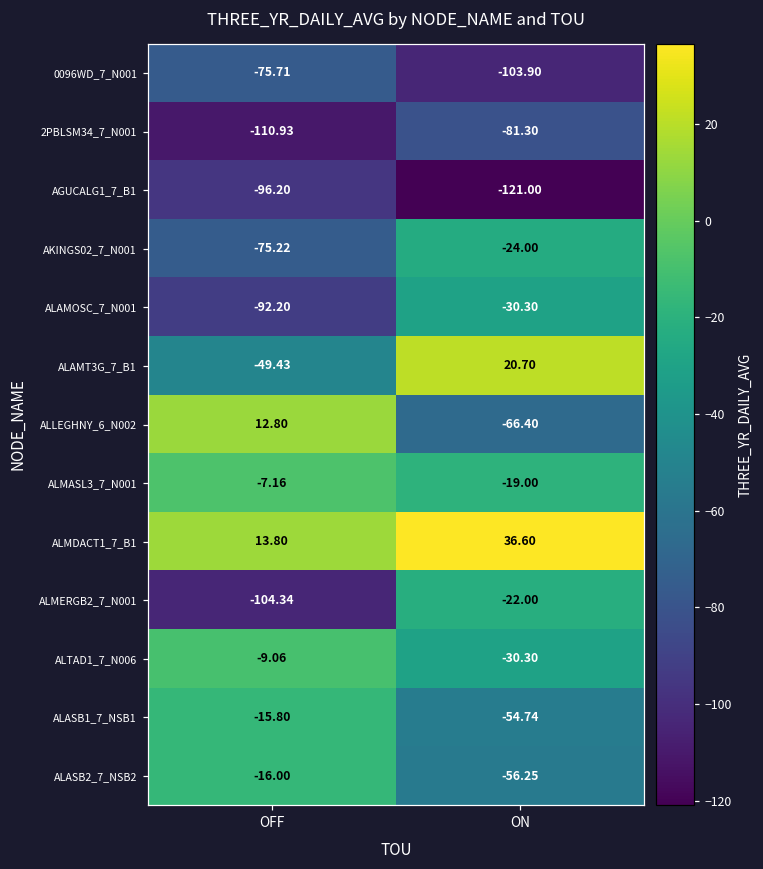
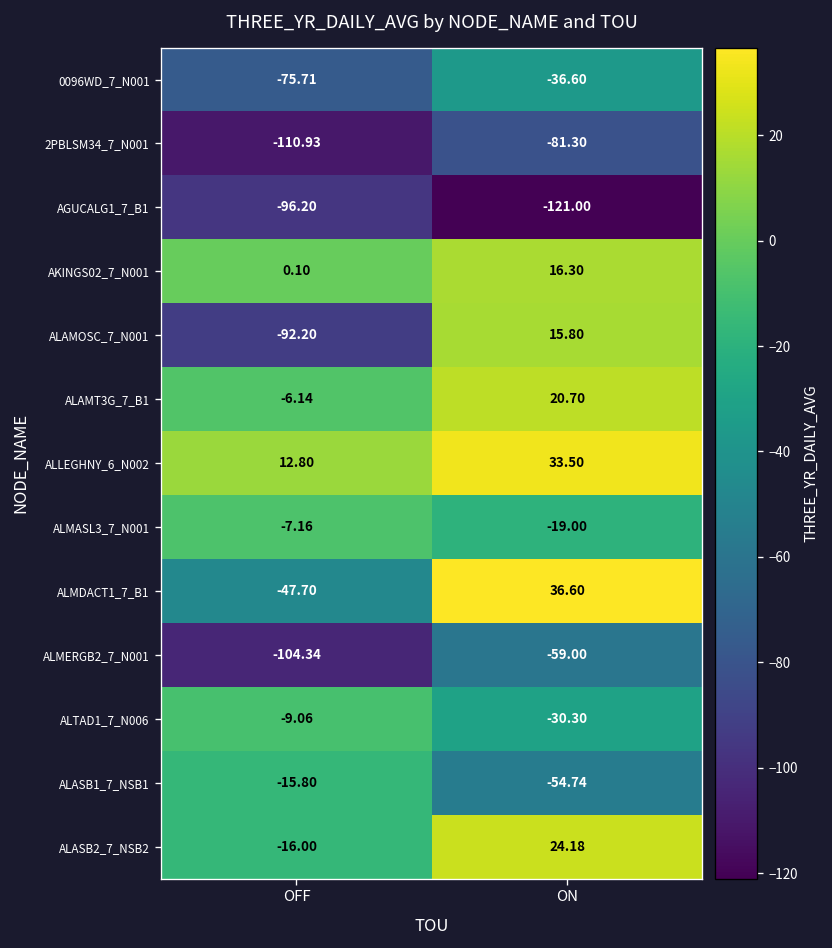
  {
    "0096WD_7_N001": {
      "OFF": -75.71,
-     "ON": -103.90
+     "ON": -36.60
    },
    "2PBLSM34_7_N001": {
      "OFF": -110.93,
      "ON": -81.30
    },
    "AGUCALG1_7_B1": {
      "OFF": -96.20,
      "ON": -121.00
    },
    "AKINGS02_7_N001": {
-     "OFF": -75.22,
-     "ON": -24.00
+     "OFF": 0.10,
+     "ON": 16.30
    },
    "ALAMOSC_7_N001": {
      "OFF": -92.20,
-     "ON": -30.30
+     "ON": 15.80
    },
    "ALAMT3G_7_B1": {
-     "OFF": -49.43,
+     "OFF": -6.14,
      "ON": 20.70
    },
    "ALLEGHNY_6_N002": {
      "OFF": 12.80,
-     "ON": -66.40
+     "ON": 33.50
    },
    "ALMASL3_7_N001": {
      "OFF": -7.16,
      "ON": -19.00
    },
    "ALMDACT1_7_B1": {
-     "OFF": 13.80,
+     "OFF": -47.70,
      "ON": 36.60
    },
    "ALMERGB2_7_N001": {
      "OFF": -104.34,
-     "ON": -22.00
+     "ON": -59.00
    },
    "ALTAD1_7_N006": {
      "OFF": -9.06,
      "ON": -30.30
    },
    "ALASB1_7_NSB1": {
      "OFF": -15.80,
      "ON": -54.74
    },
    "ALASB2_7_NSB2": {
      "OFF": -16.00,
-     "ON": -56.25
+     "ON": 24.18
    }
  }
